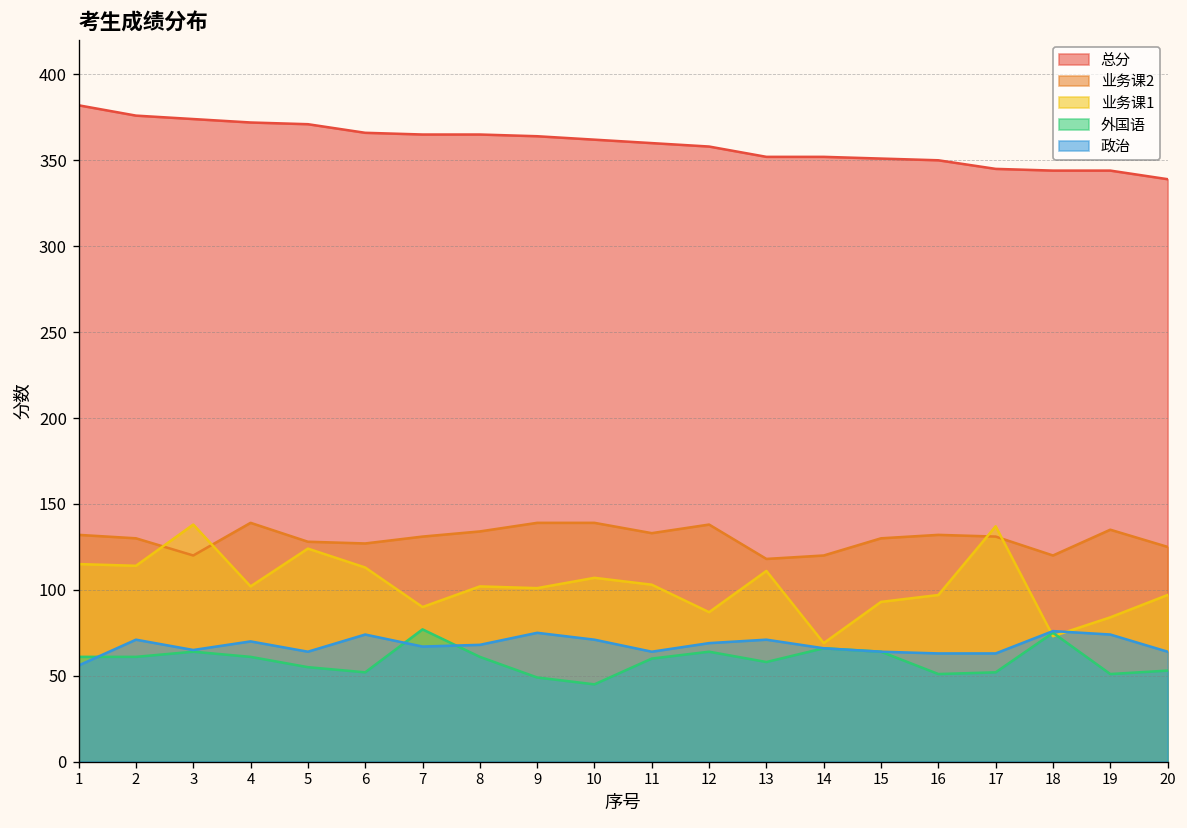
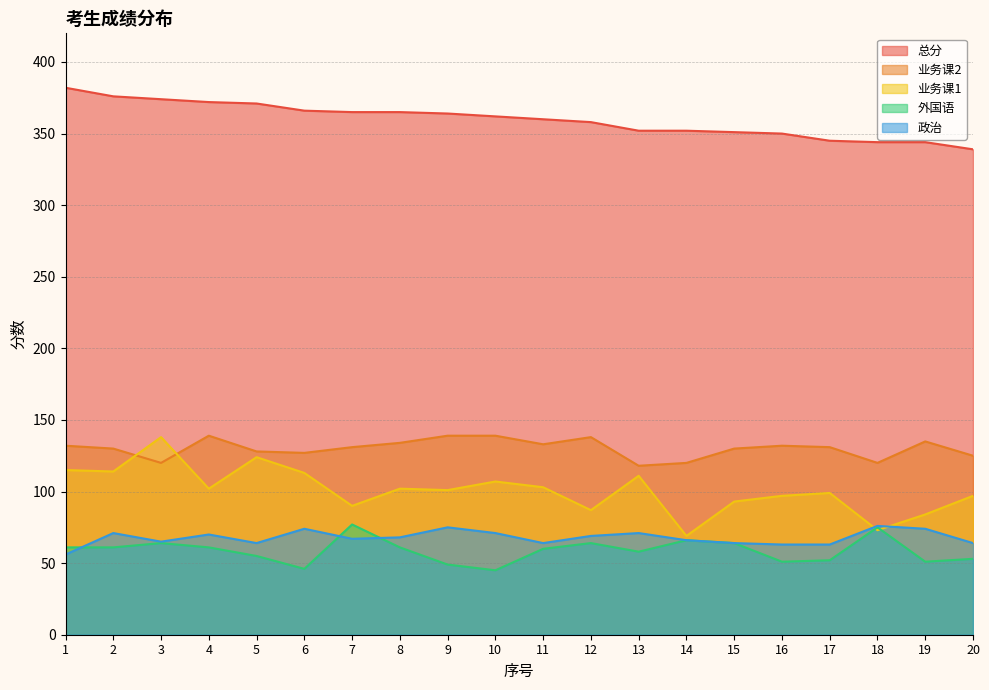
  {
    "业务课1": {
      "1": 115,
      "2": 114,
      "3": 138,
      "4": 102,
      "5": 124,
      "6": 113,
      "7": 90,
      "8": 102,
      "9": 101,
      "10": 107,
      "11": 103,
      "12": 87,
      "13": 111,
      "14": 69,
      "15": 93,
      "16": 97,
-     "17": 137,
+     "17": 99,
      "18": 73,
      "19": 84,
      "20": 97
    },
    "外国语": {
      "1": 61,
      "2": 61,
      "4": 61,
      "5": 55,
-     "6": 52,
+     "6": 46,
      "7": 77,
      "8": 61,
      "9": 49,
      "10": 45,
      "11": 60,
      "12": 64,
      "13": 58,
      "16": 51,
      "17": 52,
      "19": 51,
      "20": 53
    },
    "政治": {
      "1": 56,
      "2": 71,
      "4": 70,
      "5": 64,
      "6": 74,
      "7": 67,
      "8": 68,
      "9": 75,
      "10": 71,
      "11": 64,
      "12": 69,
      "13": 71,
      "16": 63,
      "17": 63,
      "19": 74,
      "20": 64
    }
  }
